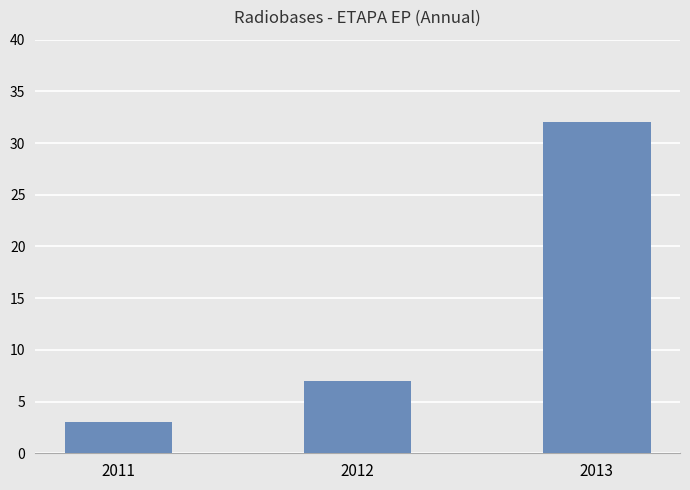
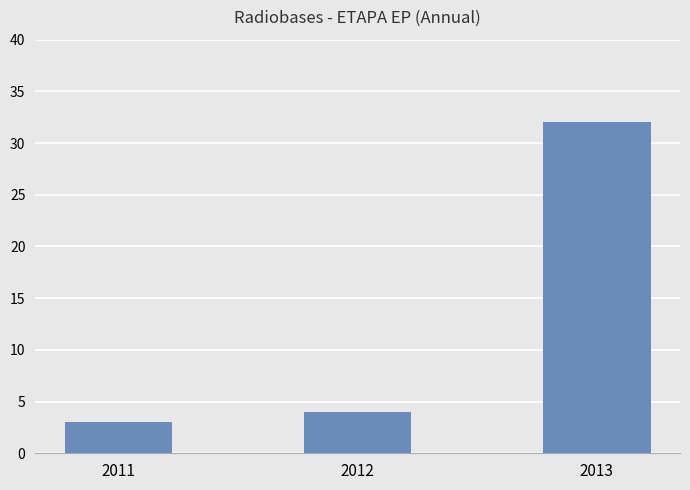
  {
    "2011": 3,
-   "2012": 7,
+   "2012": 4,
    "2013": 32
  }
